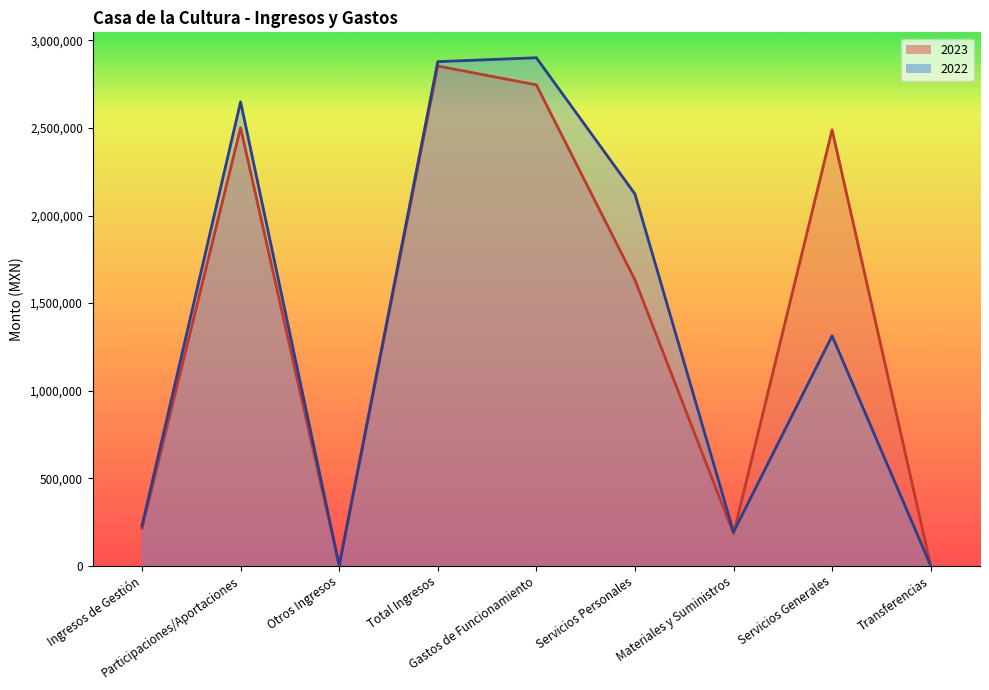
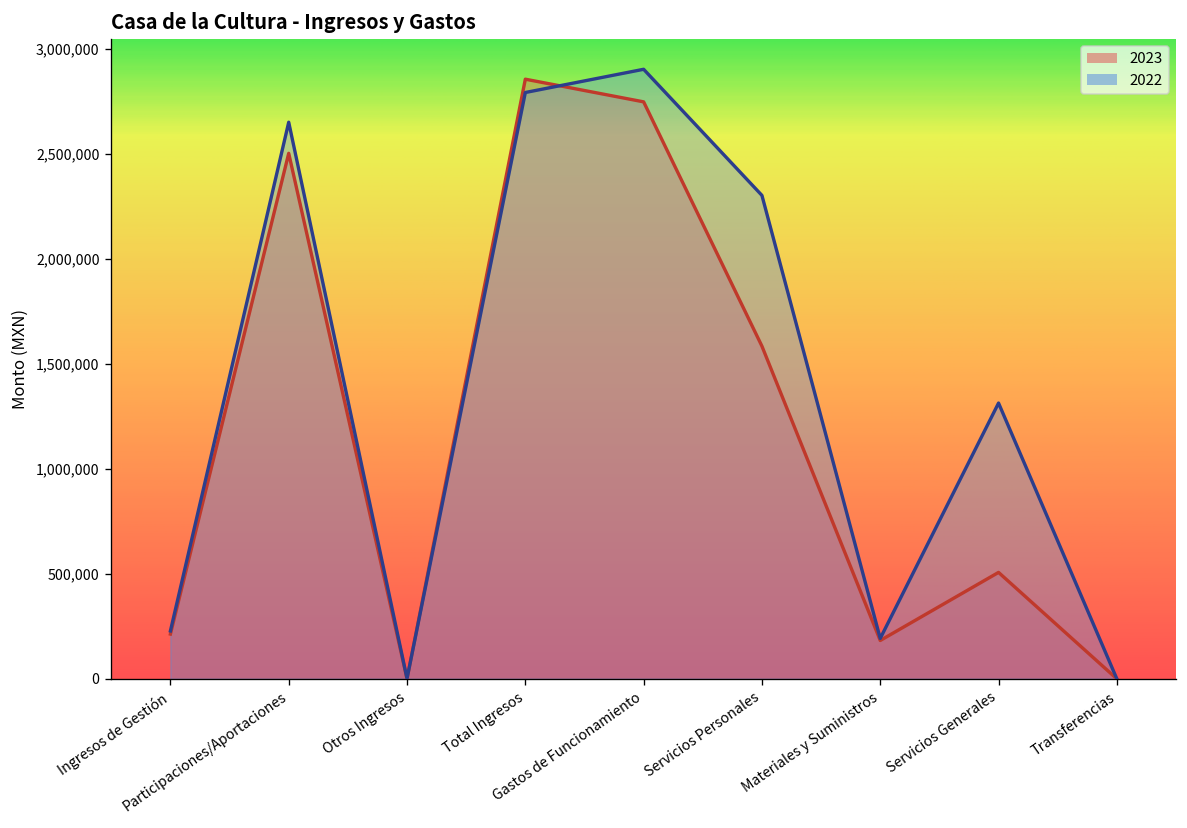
  {
    "2023": {
      "Ingresos de Gestión": "210,000",
      "Participaciones/Aportaciones": "2,500,000",
      "Total Ingresos": "2,850,000",
      "Gastos de Funcionamiento": "2,750,000",
-     "Servicios Personales": "1,630,000",
-     "Servicios Generales": "2,490,000"
+     "Servicios Personales": "1,580,000",
+     "Servicios Generales": "510,000"
    },
    "2022": {
      "Ingresos de Gestión": "230,000",
      "Participaciones/Aportaciones": "2,650,000",
-     "Total Ingresos": "2,880,000",
+     "Total Ingresos": "2,790,000",
      "Gastos de Funcionamiento": "2,900,000",
-     "Servicios Personales": "2,120,000",
+     "Servicios Personales": "2,300,000",
      "Servicios Generales": "1,310,000"
    }
  }
